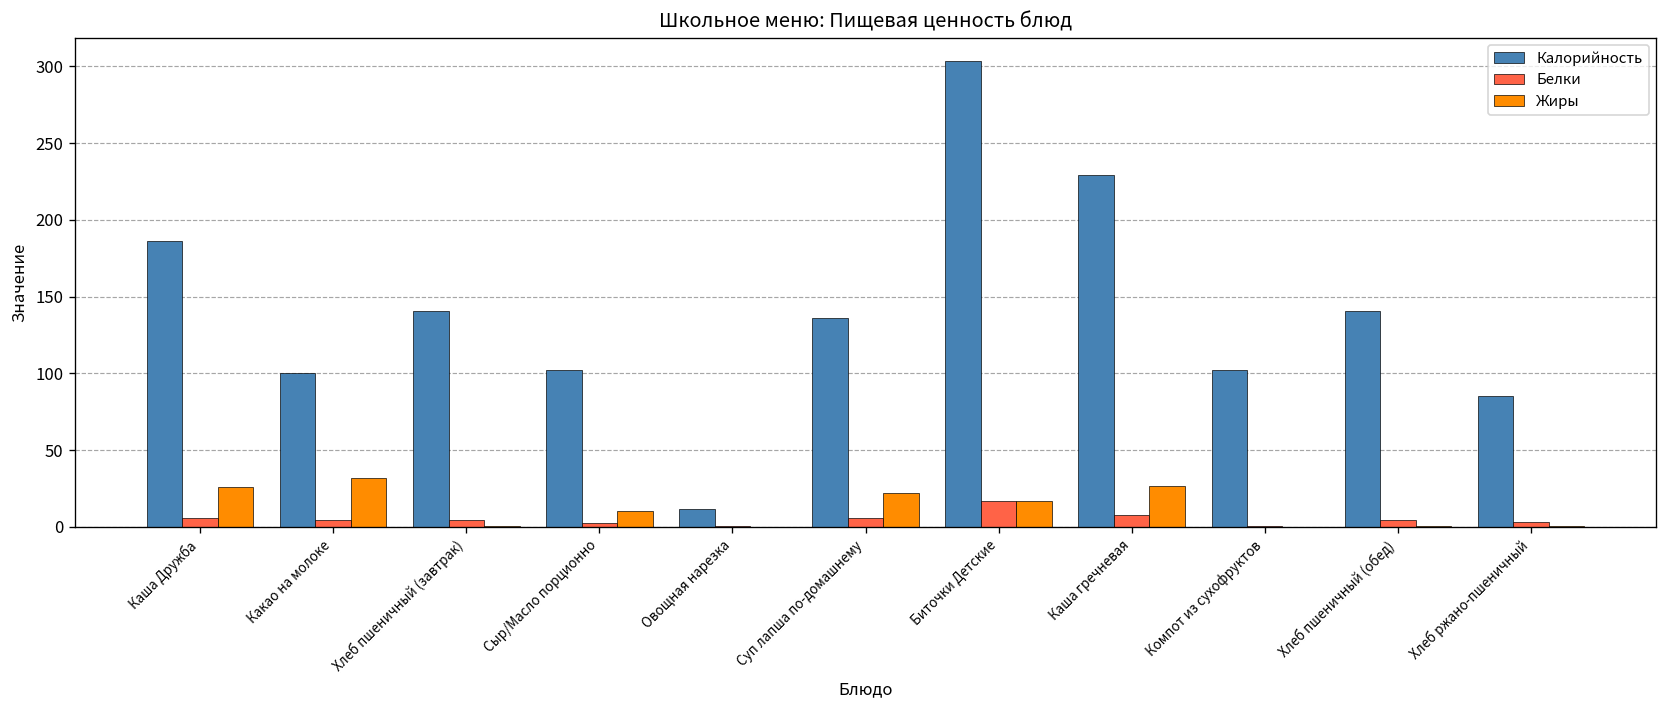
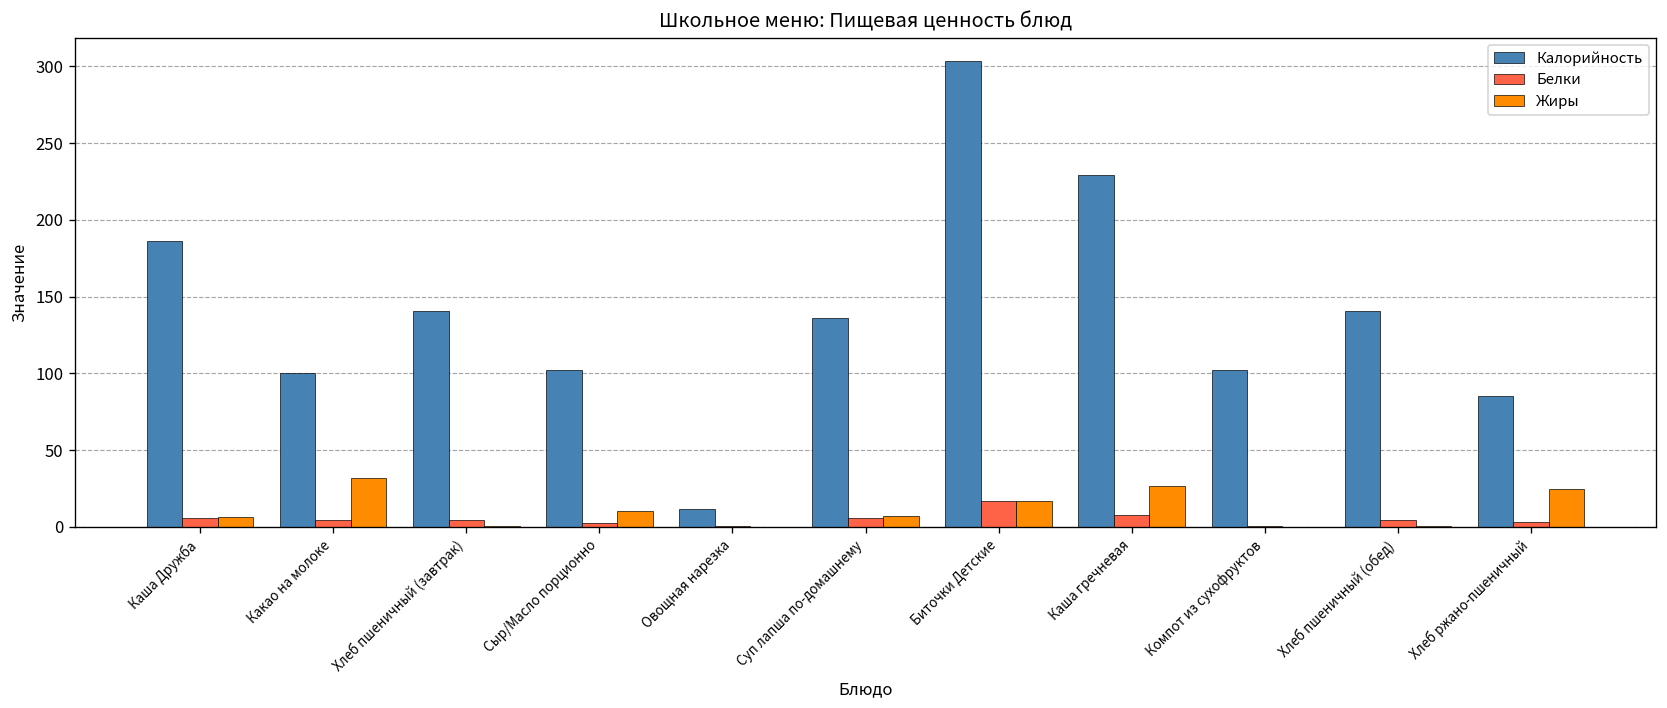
  {
    "Калорийность": {
      "Каша Дружба": 186,
      "Какао на молоке": 100,
      "Хлеб пшеничный (завтрак)": 141,
      "Сыр/Масло порционно": 102,
      "Овощная нарезка": 12,
      "Суп лапша по-домашнему": 136,
      "Биточки Детские": 304,
      "Каша гречневая": 230,
      "Компот из сухофруктов": 102,
      "Хлеб пшеничный (обед)": 141,
      "Хлеб ржано-пшеничный": 85
    },
    "Белки": {
      "Каша Дружба": 6,
      "Какао на молоке": 5,
      "Хлеб пшеничный (завтрак)": 5,
      "Сыр/Масло порционно": 2,
      "Суп лапша по-домашнему": 6,
      "Биточки Детские": 17,
      "Каша гречневая": 8,
      "Хлеб пшеничный (обед)": 5,
      "Хлеб ржано-пшеничный": 3
    },
    "Жиры": {
-     "Каша Дружба": 26,
+     "Каша Дружба": 6,
      "Какао на молоке": 32,
      "Сыр/Масло порционно": 10,
-     "Суп лапша по-домашнему": 22,
+     "Суп лапша по-домашнему": 7,
      "Биточки Детские": 17,
      "Каша гречневая": 27,
      "Компот из сухофруктов": 0,
-     "Хлеб ржано-пшеничный": 1
+     "Хлеб ржано-пшеничный": 25
    }
  }
